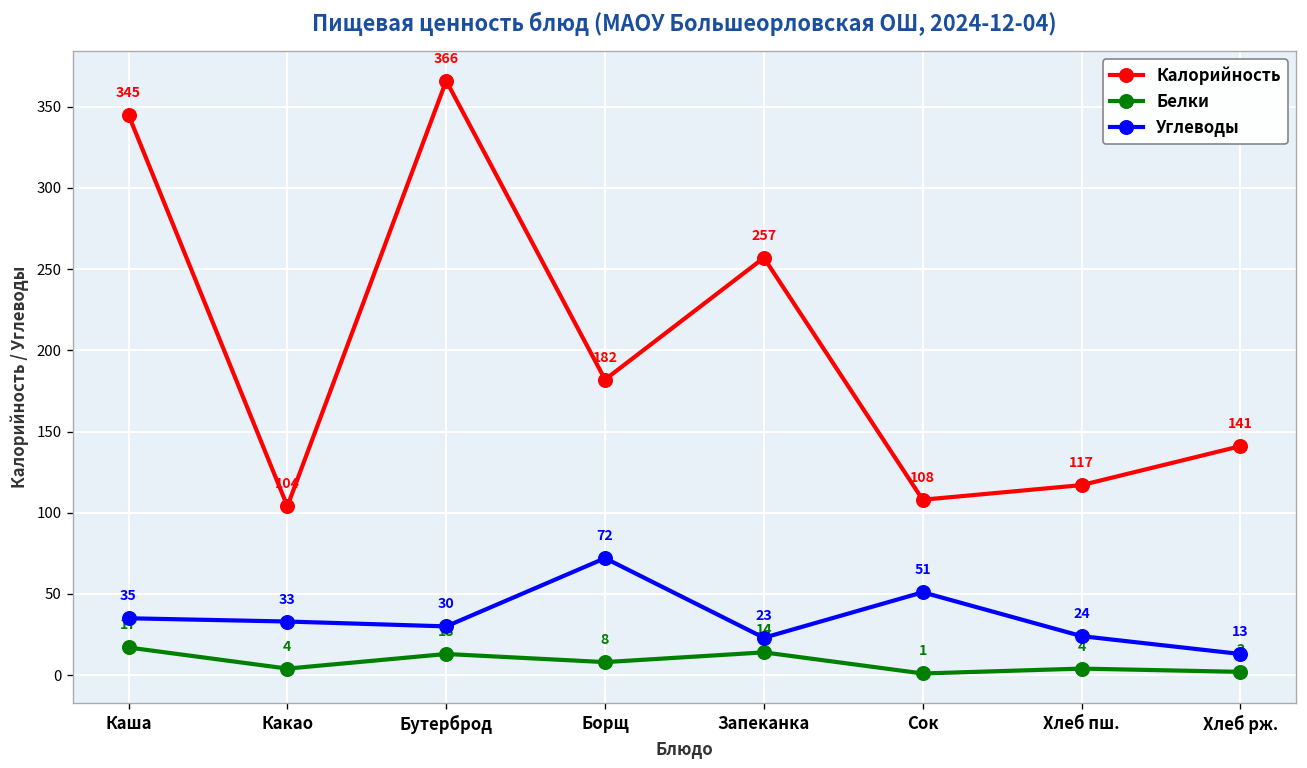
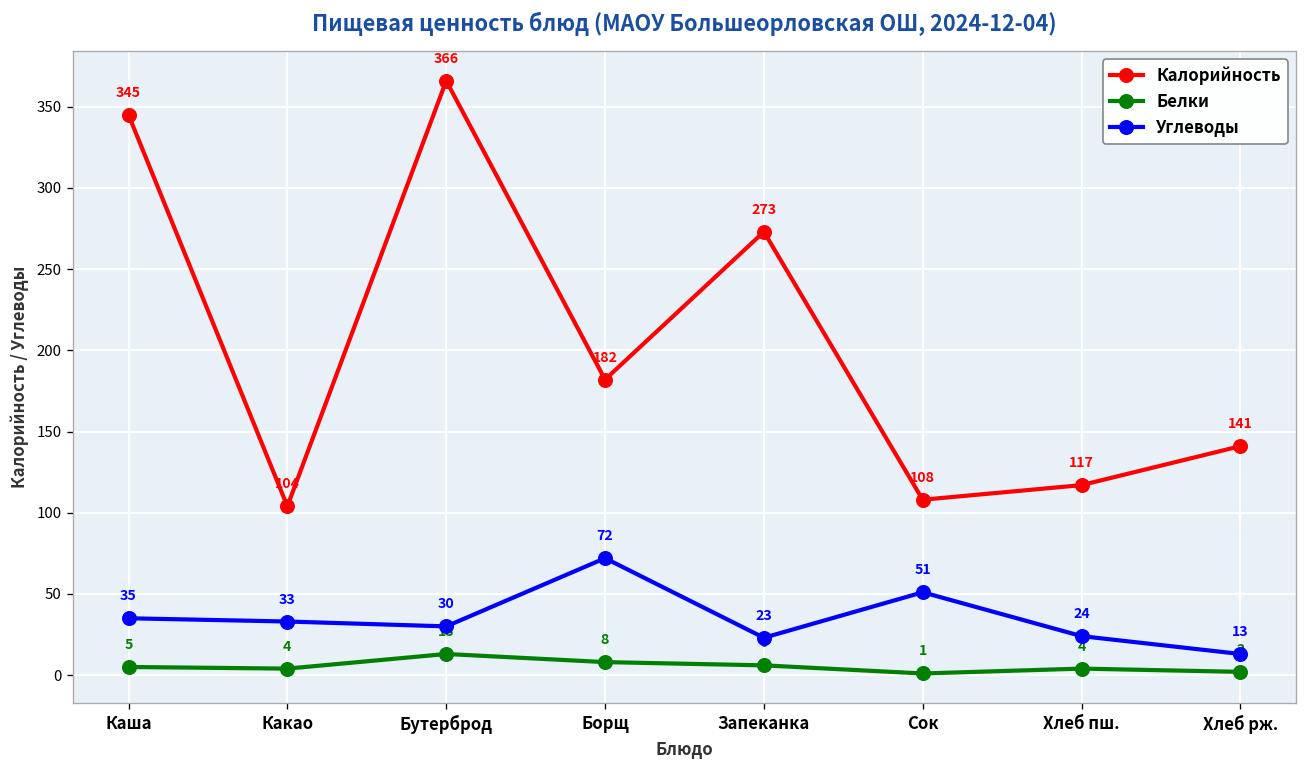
  {
    "Калорийность": {
      "Каша": 345,
      "Какао": 104,
      "Бутерброд": 366,
      "Борщ": 182,
-     "Запеканка": 257,
+     "Запеканка": 273,
      "Сок": 108,
      "Хлеб пш.": 117,
      "Хлеб рж.": 141
    },
    "Белки": {
-     "Каша": 17,
+     "Каша": 5,
      "Какао": 4,
      "Борщ": 8,
-     "Запеканка": 14,
+     "Запеканка": 6,
      "Сок": 1
    },
    "Углеводы": {
      "Каша": 35,
      "Какао": 33,
      "Бутерброд": 30,
      "Борщ": 72,
      "Запеканка": 23,
      "Сок": 51,
      "Хлеб пш.": 24,
      "Хлеб рж.": 13
    }
  }
